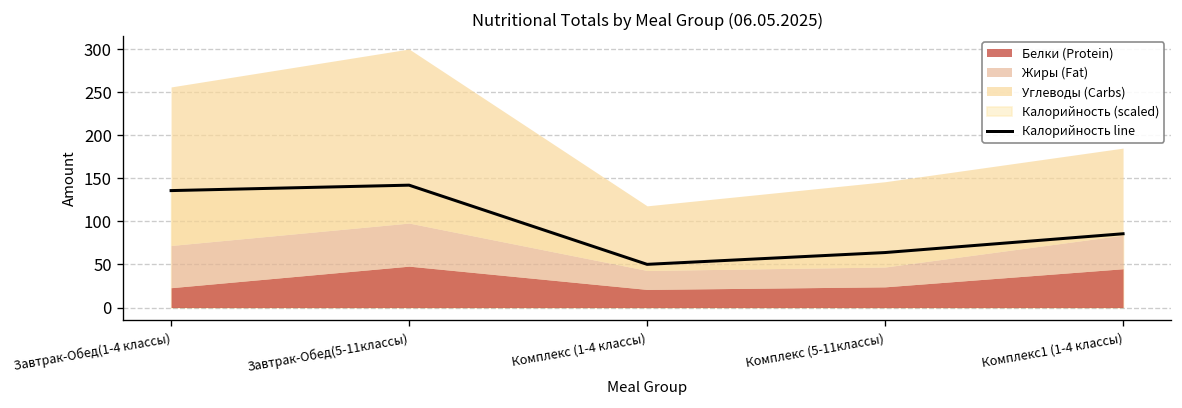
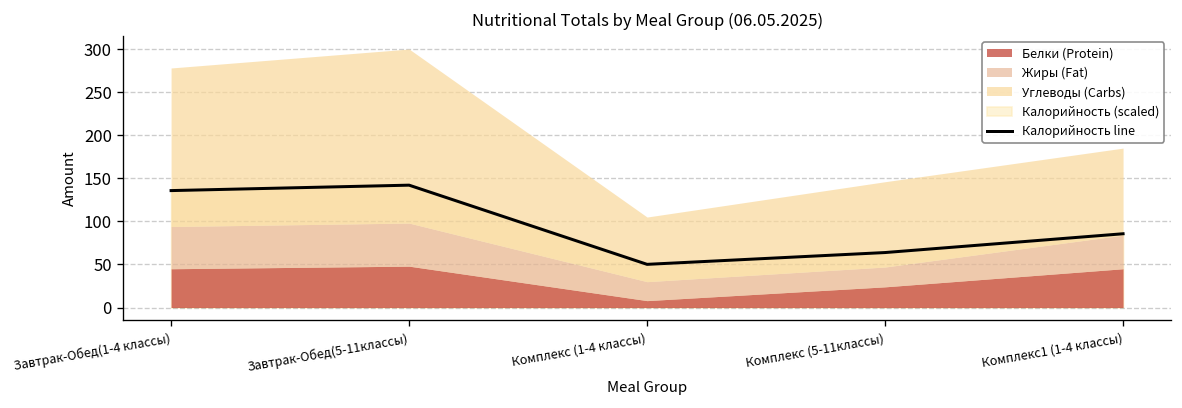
  {
    "Белки (Protein)": {
-     "Завтрак-Обед(1-4 классы)": 20,
+     "Завтрак-Обед(1-4 классы)": 50,
      "Завтрак-Обед(5-11классы)": 50,
-     "Комплекс (1-4 классы)": 20,
+     "Комплекс (1-4 классы)": 10,
      "Комплекс (5-11классы)": 20,
      "Комплекс1 (1-4 классы)": 50
    }
  }
